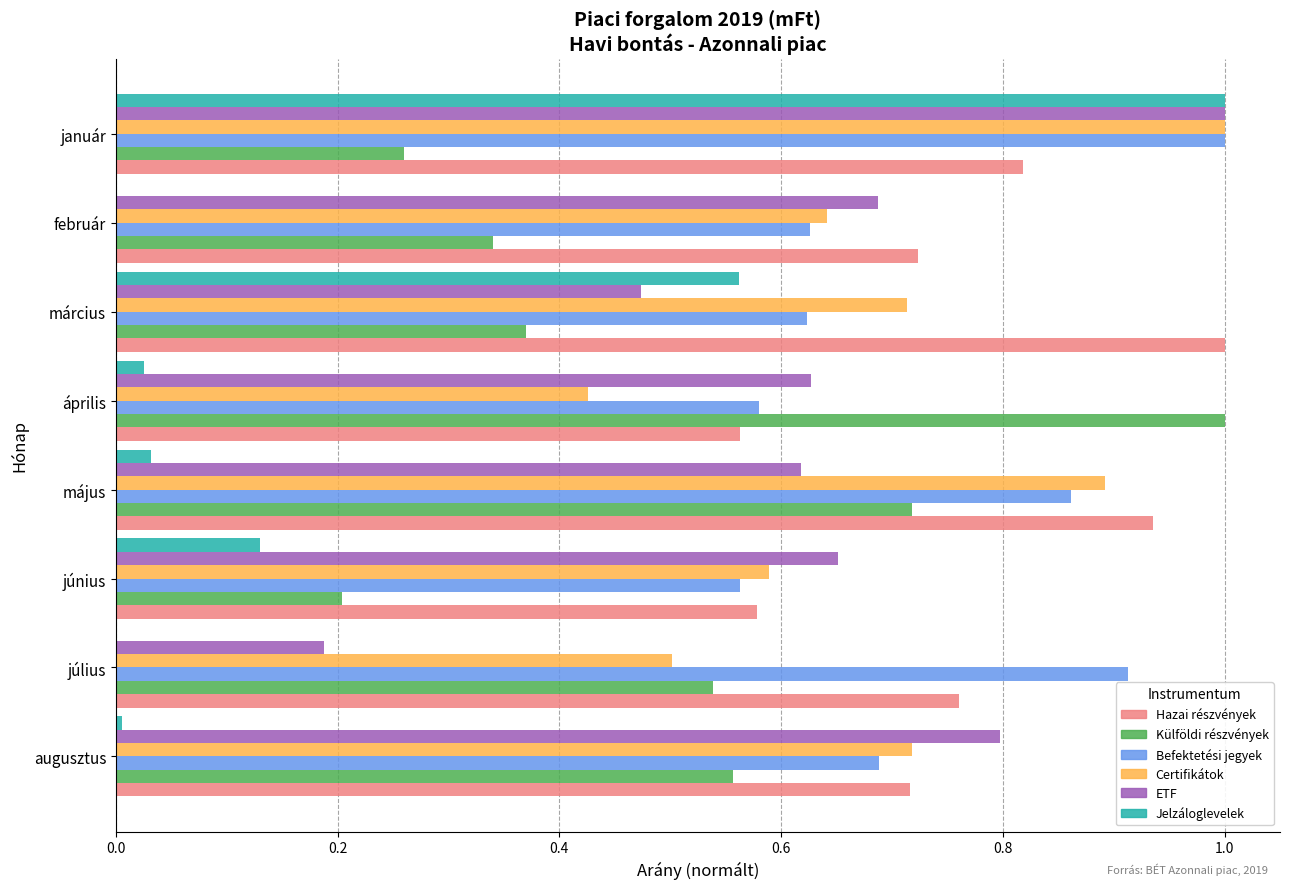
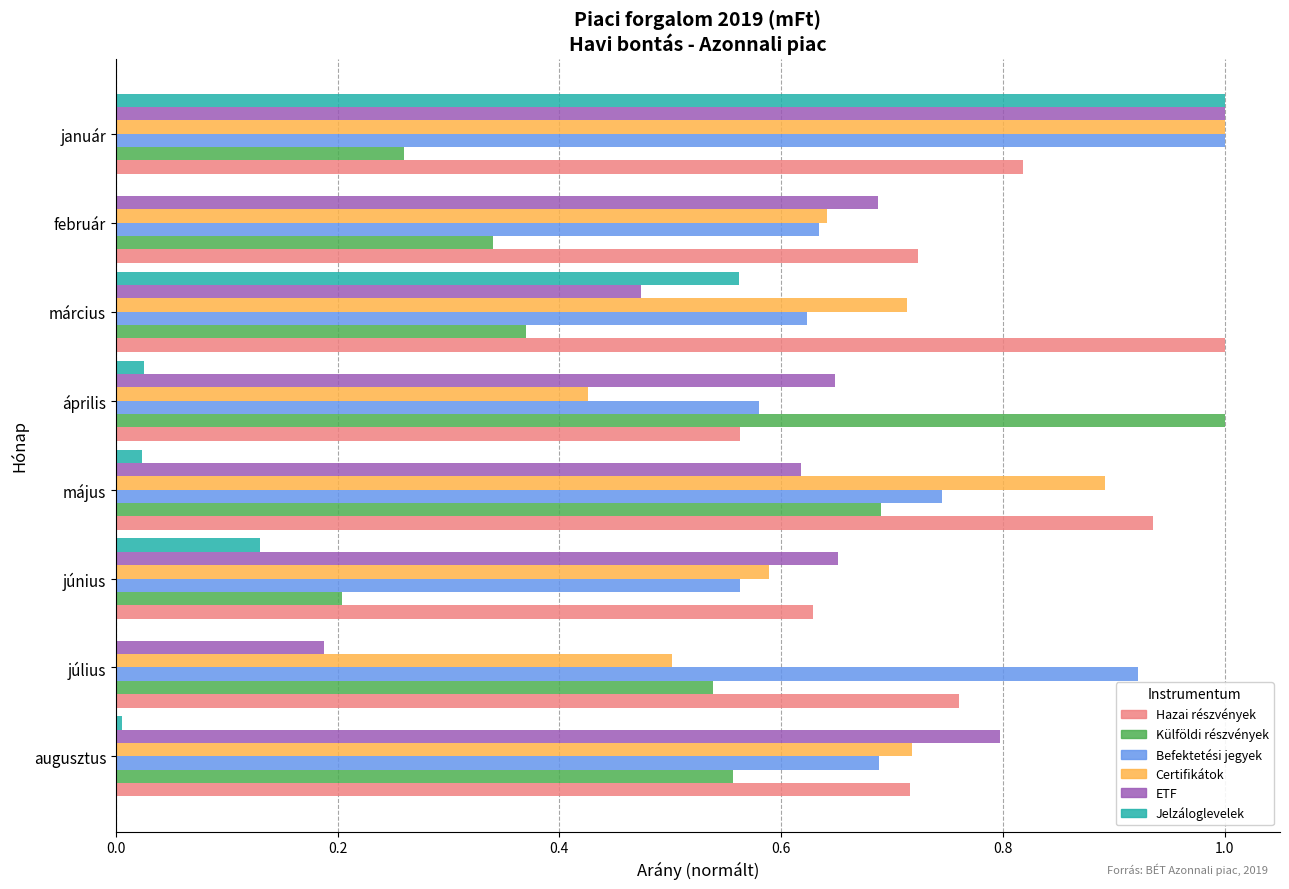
  {
    "Hazai részvények": {
      "január": 0.818,
      "február": 0.724,
      "március": 1.000,
      "április": 0.563,
      "május": 0.935,
-     "június": 0.578,
+     "június": 0.628,
      "július": 0.761,
      "augusztus": 0.716
    },
    "Külföldi részvények": {
      "január": 0.260,
      "február": 0.340,
      "március": 0.369,
      "április": 1.000,
-     "május": 0.718,
+     "május": 0.690,
      "június": 0.204,
      "július": 0.539,
      "augusztus": 0.557
    },
    "Befektetési jegyek": {
      "január": 1.000,
-     "február": 0.627,
+     "február": 0.635,
      "március": 0.623,
      "április": 0.580,
-     "május": 0.862,
+     "május": 0.745,
      "június": 0.563,
-     "július": 0.913,
+     "július": 0.922,
      "augusztus": 0.688
    },
    "Certifikátok": {
      "január": 1.000,
      "február": 0.641,
      "március": 0.714,
      "április": 0.426,
      "május": 0.892,
      "június": 0.589,
      "július": 0.501,
      "augusztus": 0.718
    },
    "ETF": {
      "január": 1.000,
      "február": 0.687,
      "március": 0.474,
-     "április": 0.627,
+     "április": 0.649,
      "május": 0.618,
      "június": 0.652,
      "július": 0.188,
      "augusztus": 0.797
    },
    "Jelzáloglevelek": {
      "január": 1.000,
      "március": 0.562,
      "április": 0.026,
-     "május": 0.031,
+     "május": 0.023,
      "június": 0.130,
      "augusztus": 0.005
    }
  }
